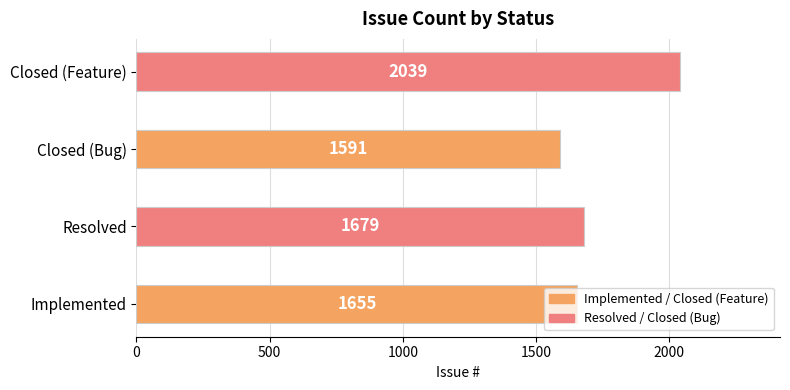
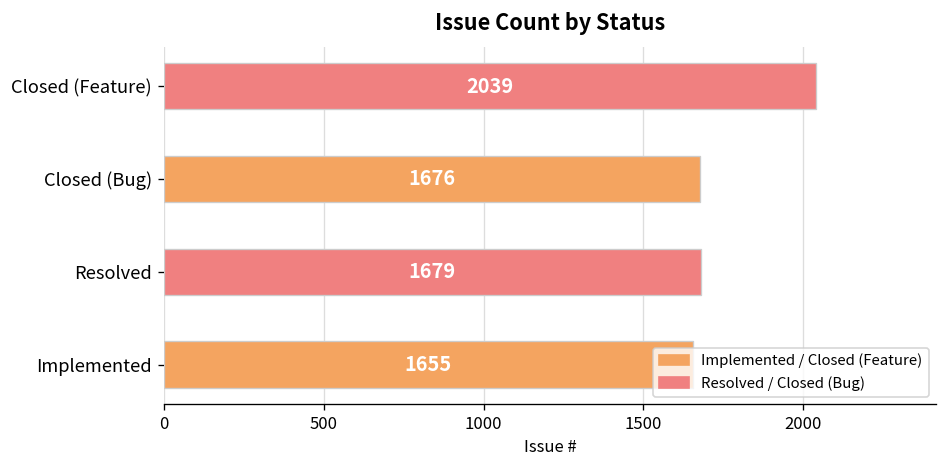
  {
    "Closed (Feature)": 2039,
-   "Closed (Bug)": 1591,
+   "Closed (Bug)": 1676,
    "Resolved": 1679
  }
